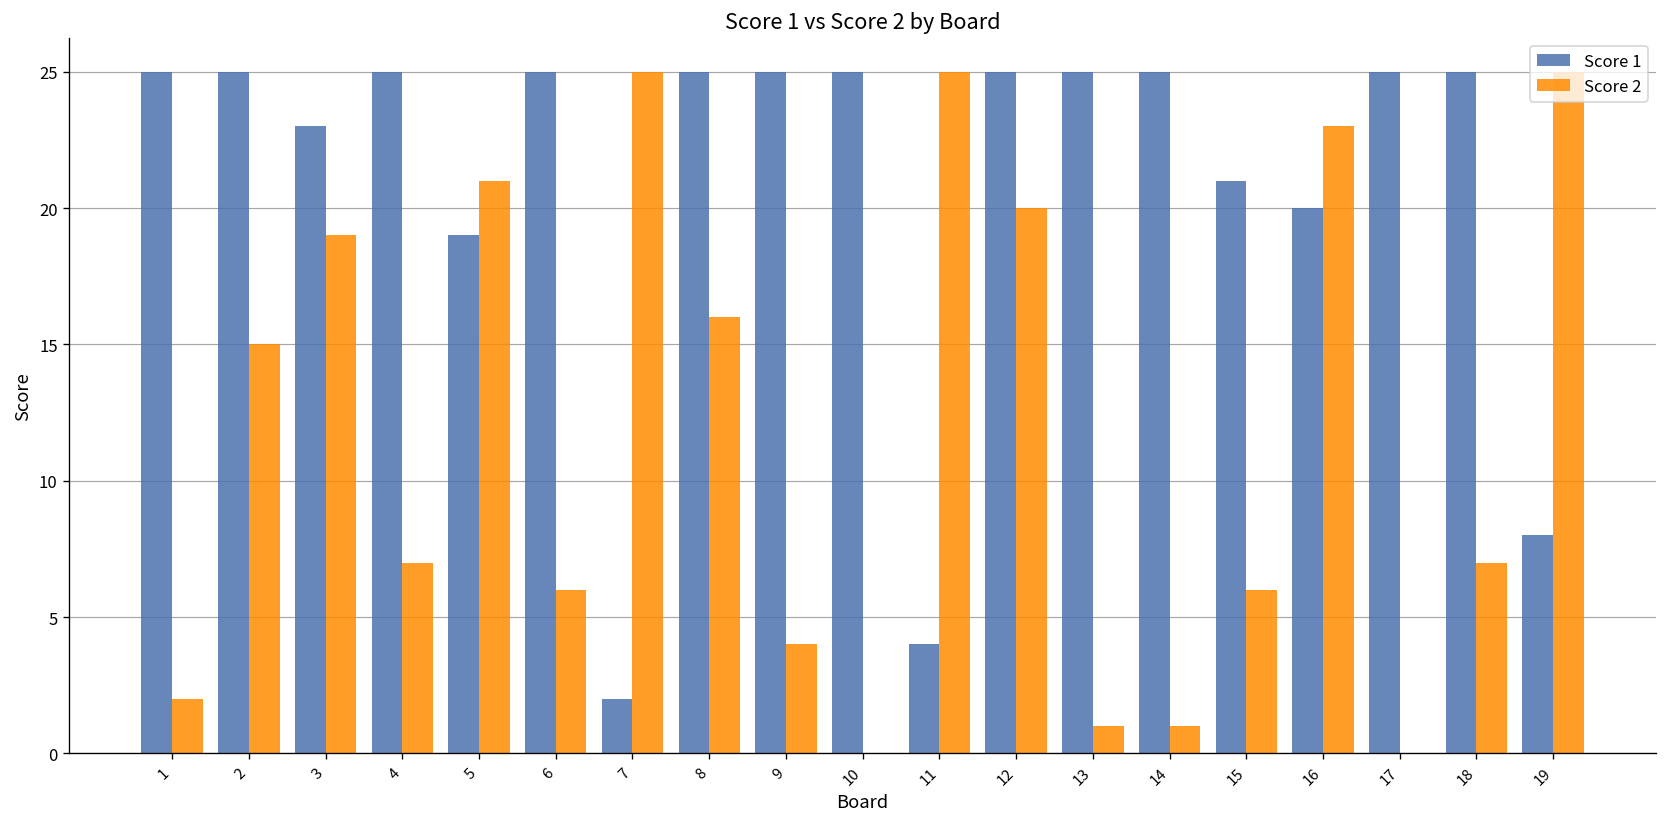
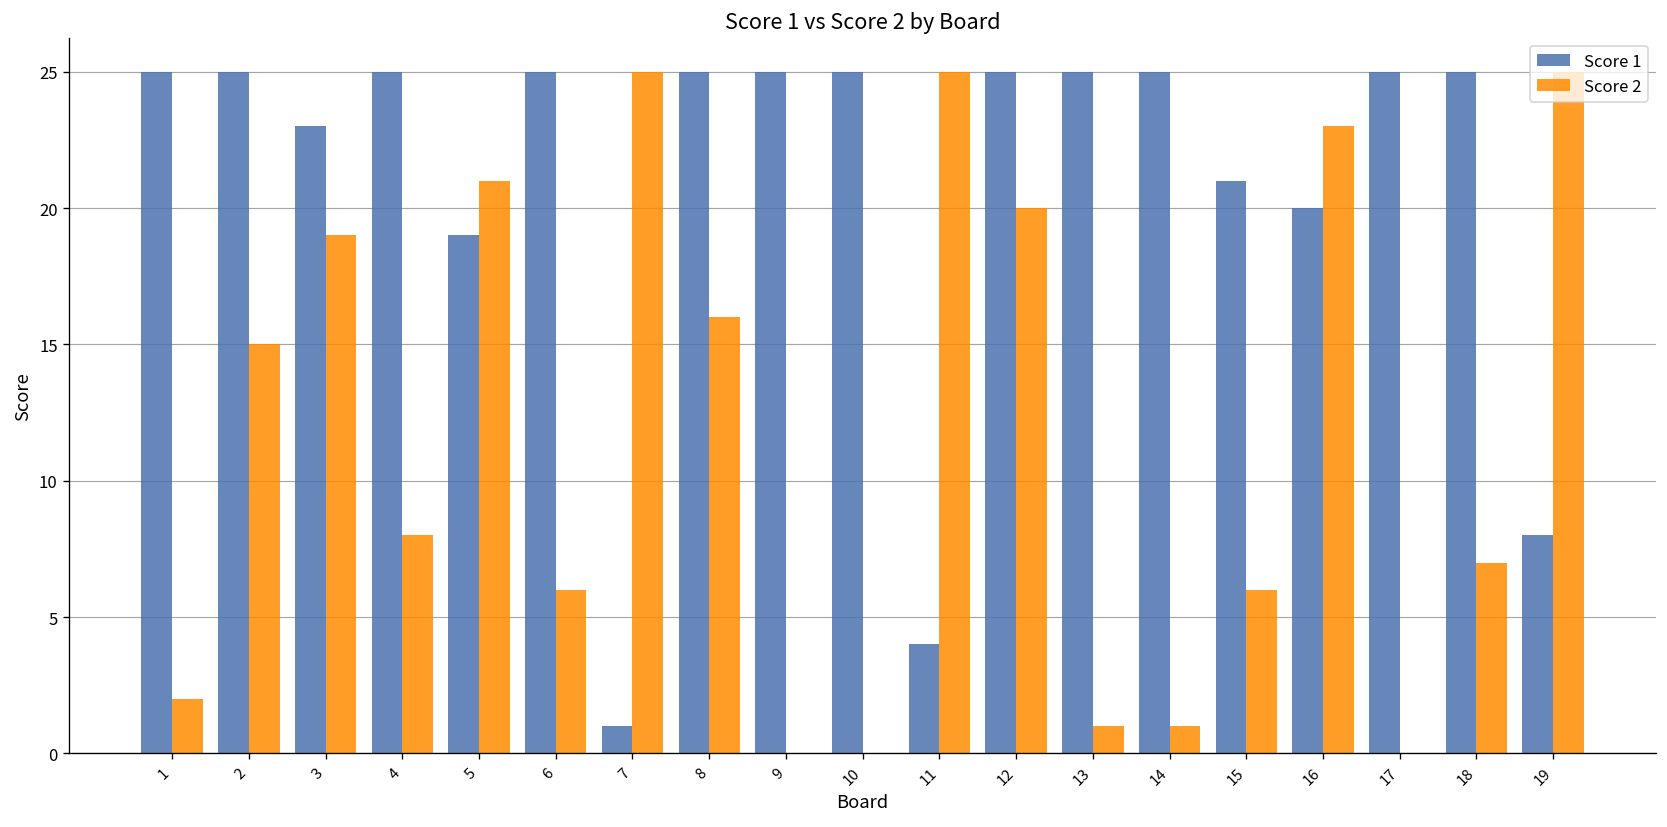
  {
    "Score 1": {
      "1": 25,
      "2": 25,
      "3": 23,
      "4": 25,
      "5": 19,
      "6": 25,
-     "7": 2,
+     "7": 1,
      "8": 25,
      "9": 25,
      "10": 25,
      "11": 4,
      "12": 25,
      "13": 25,
      "14": 25,
      "15": 21,
      "16": 20,
      "17": 25,
      "18": 25,
      "19": 8
    },
    "Score 2": {
      "1": 2,
      "2": 15,
      "3": 19,
-     "4": 7,
+     "4": 8,
      "5": 21,
      "6": 6,
      "7": 25,
      "8": 16,
-     "9": 4,
+     "9": 0,
      "10": 0,
      "11": 25,
      "12": 20,
      "13": 1,
      "14": 1,
      "15": 6,
      "16": 23,
      "17": 0,
      "18": 7
    }
  }
